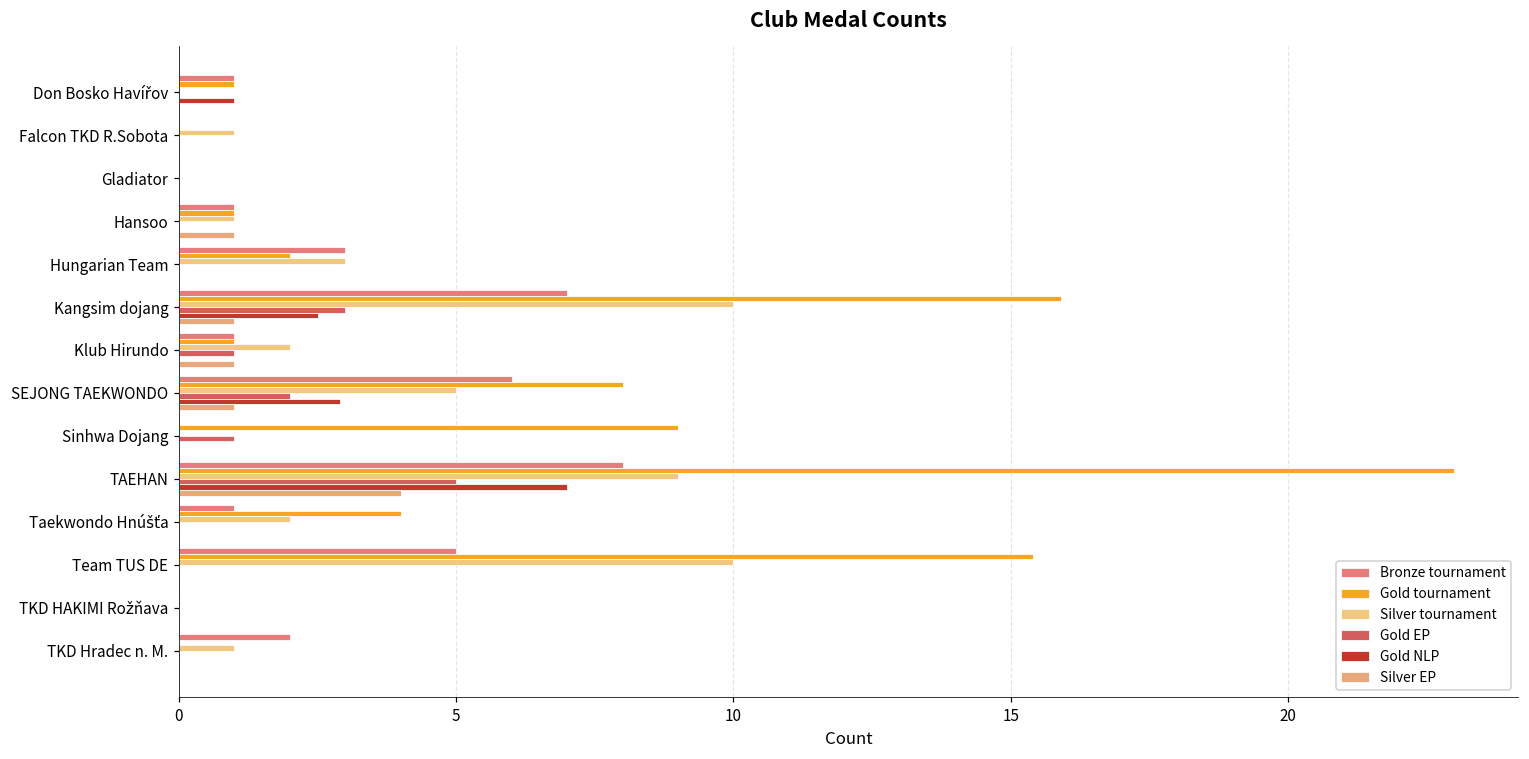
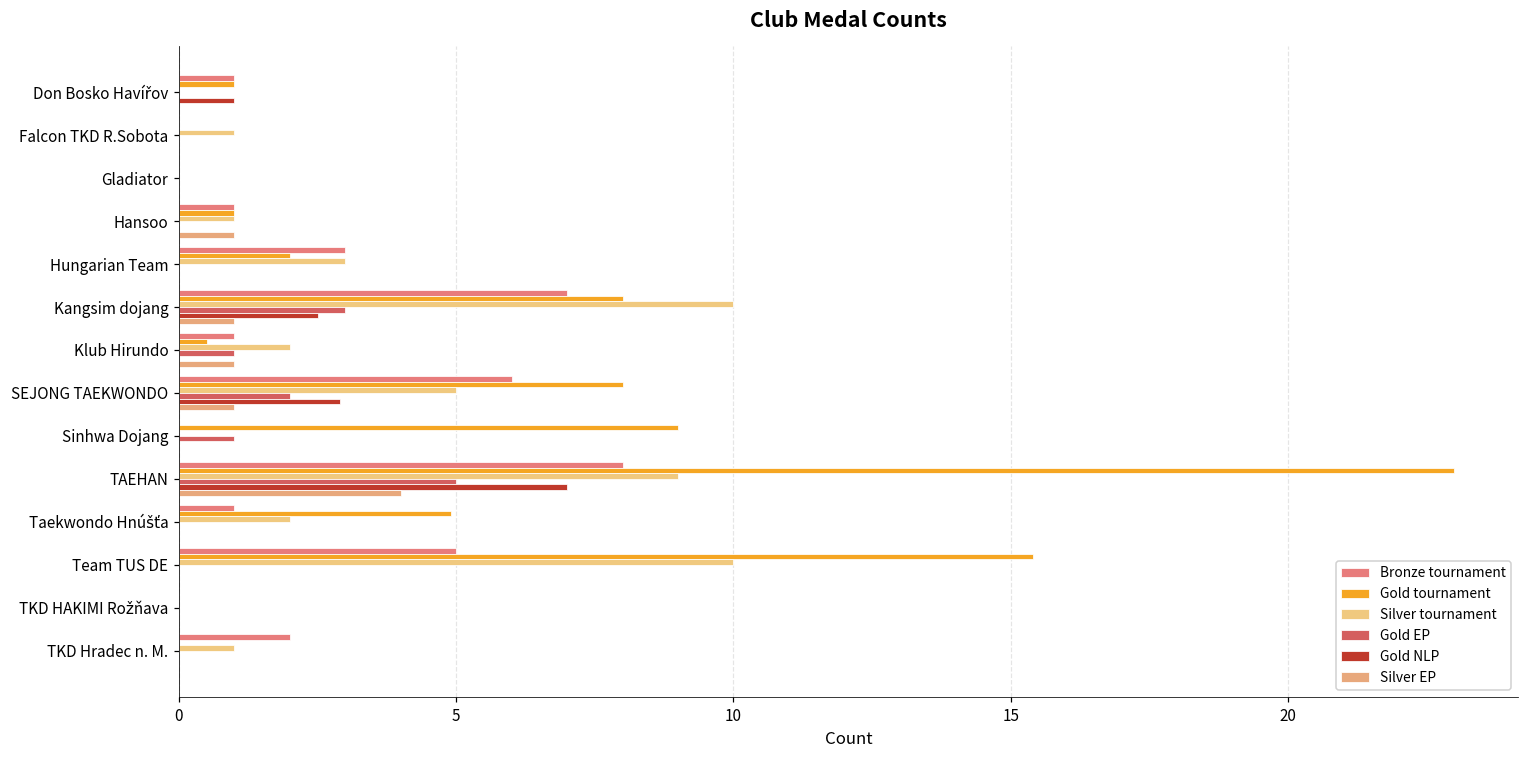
  {
    "Gold tournament": {
      "Don Bosko Havířov": 1.0,
      "Falcon TKD R.Sobota": 0.0,
      "Gladiator": 0.0,
      "Hansoo": 1.0,
      "Hungarian Team": 2.0,
-     "Kangsim dojang": 15.9,
-     "Klub Hirundo": 1.0,
+     "Kangsim dojang": 8.0,
+     "Klub Hirundo": 0.5,
      "SEJONG TAEKWONDO": 8.0,
      "Sinhwa Dojang": 9.0,
      "TAEHAN": 23.0,
-     "Taekwondo Hnúšťa": 4.0,
+     "Taekwondo Hnúšťa": 4.9,
      "Team TUS DE": 15.4,
      "TKD HAKIMI Rožňava": 0.0,
      "TKD Hradec n. M.": 0.0
    },
    "Gold NLP": {
      "Don Bosko Havířov": 1.0,
      "Falcon TKD R.Sobota": 0.0,
      "Gladiator": 0.0,
      "Hansoo": 0.0,
      "Hungarian Team": 0.0,
      "Kangsim dojang": 2.5,
      "Klub Hirundo": 0.0,
      "SEJONG TAEKWONDO": 2.9,
      "Sinhwa Dojang": 0.0,
      "TAEHAN": 7.0,
      "Taekwondo Hnúšťa": 0.0,
      "Team TUS DE": 0.0,
      "TKD HAKIMI Rožňava": 0.0,
      "TKD Hradec n. M.": 0.0
    }
  }
